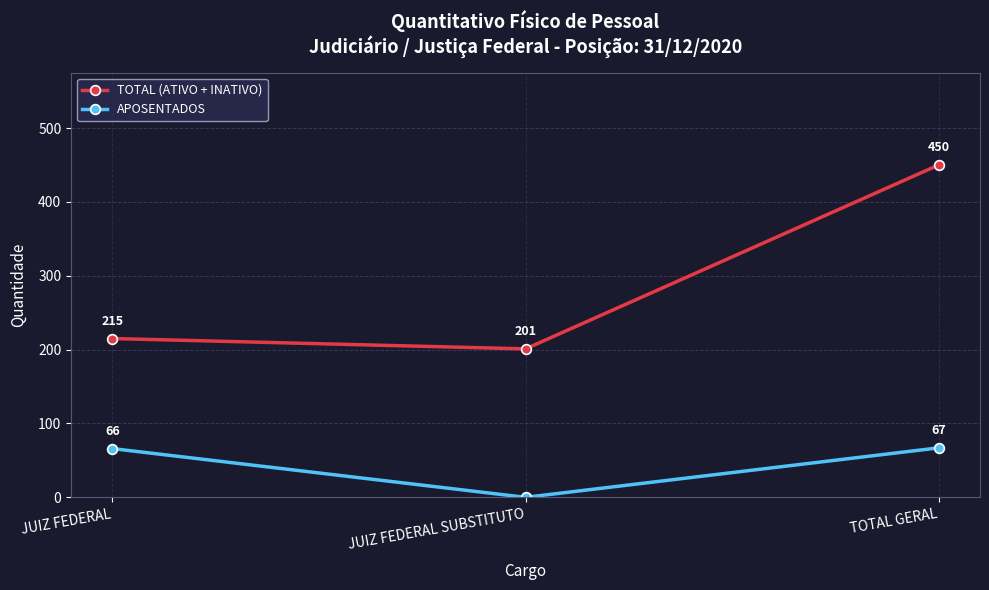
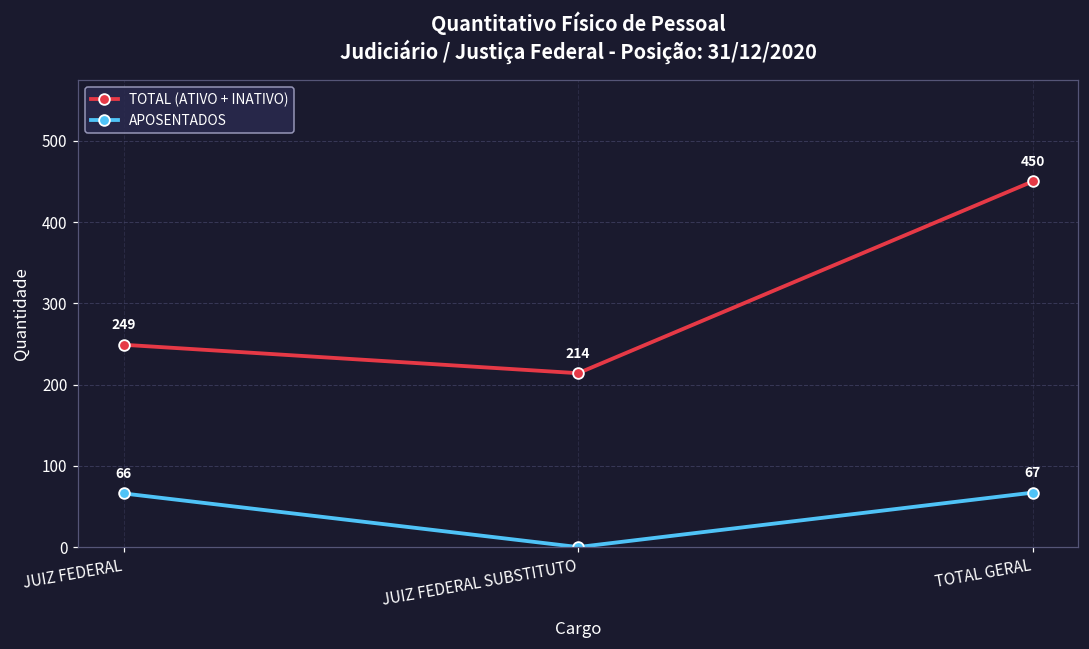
  {
    "TOTAL (ATIVO + INATIVO)": {
-     "JUIZ FEDERAL": 215,
-     "JUIZ FEDERAL SUBSTITUTO": 201,
+     "JUIZ FEDERAL": 249,
+     "JUIZ FEDERAL SUBSTITUTO": 214,
      "TOTAL GERAL": 450
    },
    "APOSENTADOS": {
      "JUIZ FEDERAL": 66,
      "TOTAL GERAL": 67
    }
  }
